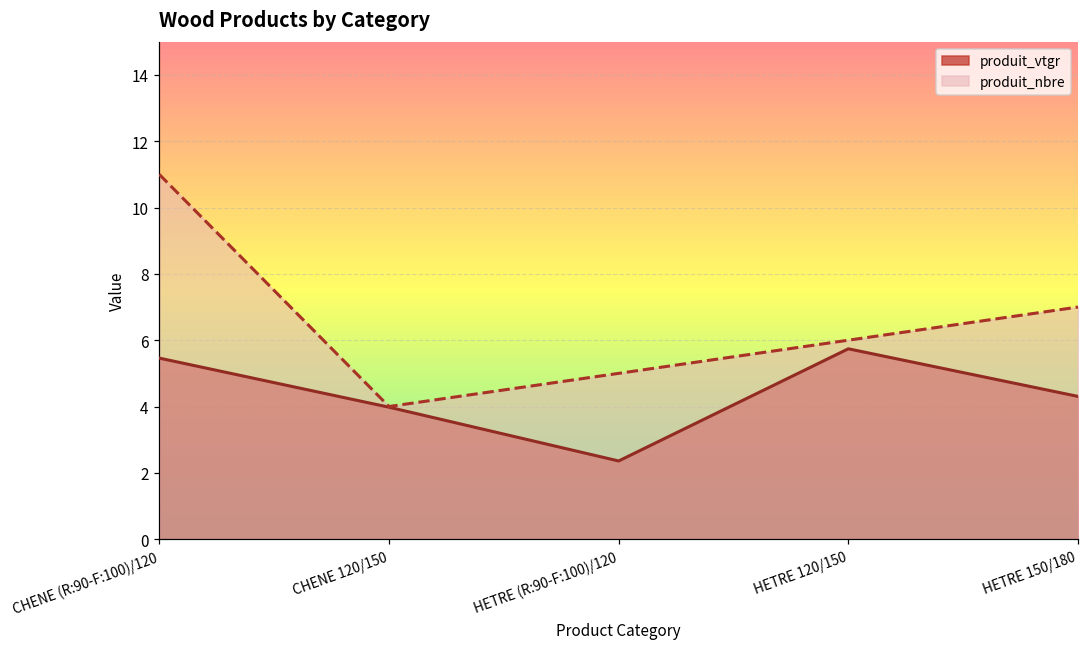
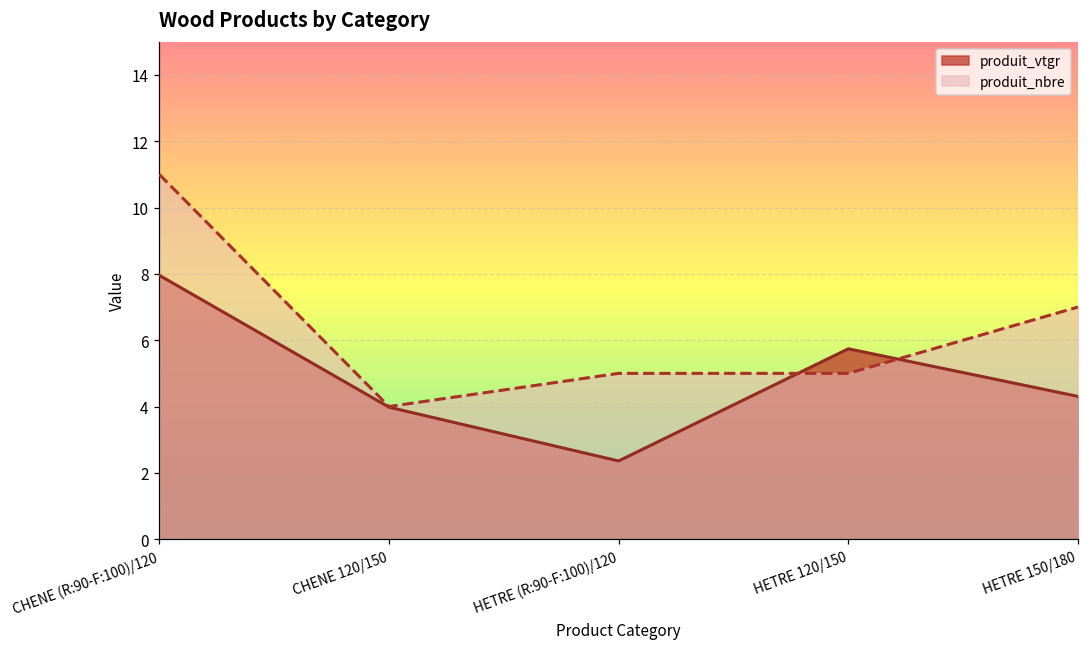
  {
    "produit_vtgr": {
-     "CHENE (R:90-F:100)/120": 5.5,
+     "CHENE (R:90-F:100)/120": 8.0,
      "HETRE (R:90-F:100)/120": 2.4,
      "HETRE 120/150": 5.7,
      "HETRE 150/180": 4.3
    },
    "produit_nbre": {
      "CHENE (R:90-F:100)/120": 11,
      "HETRE (R:90-F:100)/120": 5,
-     "HETRE 120/150": 6,
+     "HETRE 120/150": 5,
      "HETRE 150/180": 7
    }
  }
